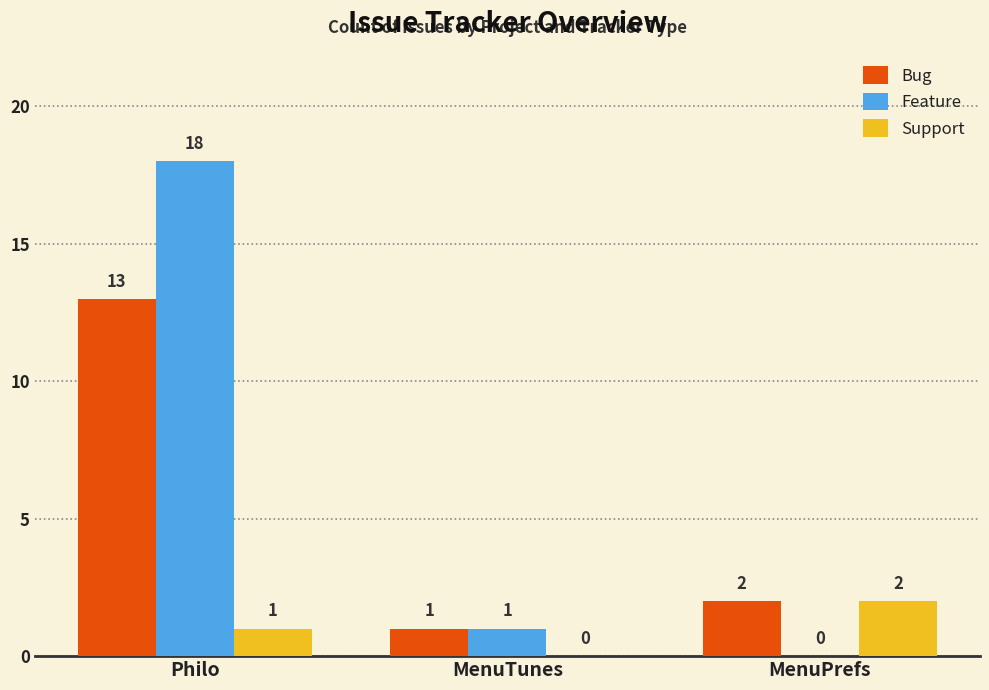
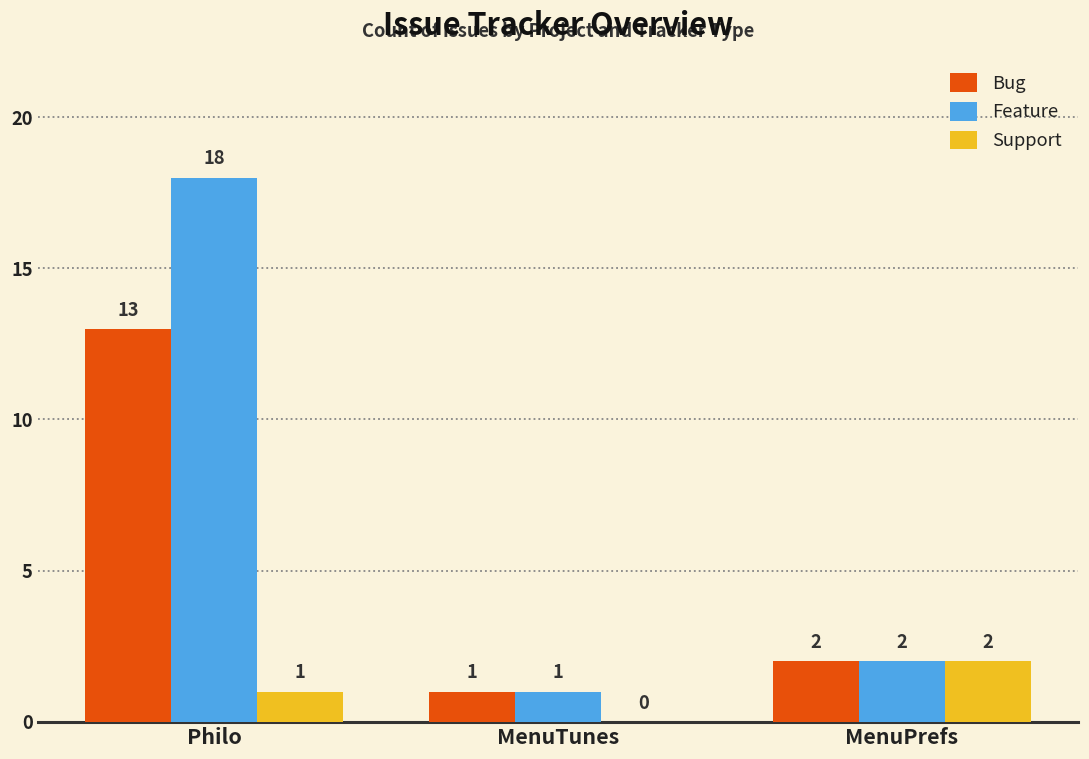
  {
    "Bug": {
      "Philo": 13,
      "MenuTunes": 1,
      "MenuPrefs": 2
    },
    "Feature": {
      "Philo": 18,
      "MenuTunes": 1,
-     "MenuPrefs": 0
+     "MenuPrefs": 2
    },
    "Support": {
      "Philo": 1,
      "MenuTunes": 0,
      "MenuPrefs": 2
    }
  }
